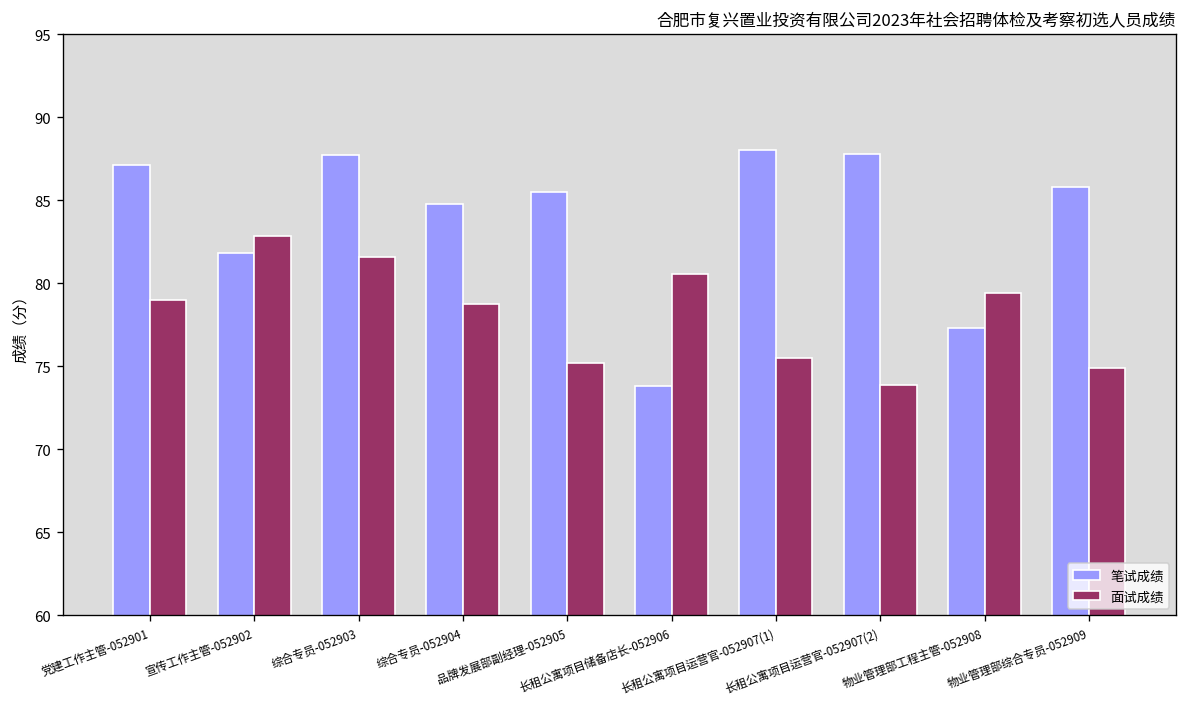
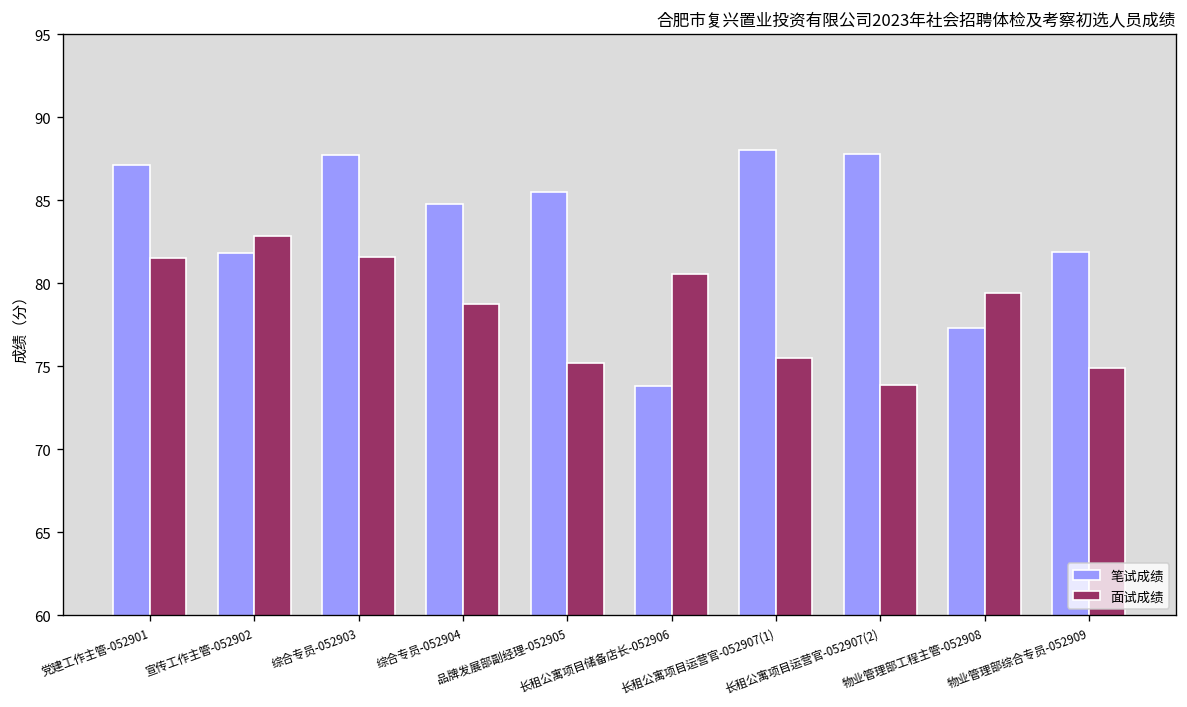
  {
    "笔试成绩": {
      "党建工作主管-052901": 87.1,
      "宣传工作主管-052902": 81.8,
      "综合专员-052903": 87.7,
      "综合专员-052904": 84.8,
      "品牌发展部副经理-052905": 85.5,
      "长租公寓项目储备店长-052906": 73.8,
      "长租公寓项目运营官-052907(1)": 88.0,
      "长租公寓项目运营官-052907(2)": 87.8,
      "物业管理部工程主管-052908": 77.3,
-     "物业管理部综合专员-052909": 85.8
+     "物业管理部综合专员-052909": 81.9
    },
    "面试成绩": {
-     "党建工作主管-052901": 79.0,
+     "党建工作主管-052901": 81.6,
      "宣传工作主管-052902": 82.8,
      "综合专员-052903": 81.6,
      "综合专员-052904": 78.8,
      "品牌发展部副经理-052905": 75.2,
      "长租公寓项目储备店长-052906": 80.5,
      "长租公寓项目运营官-052907(1)": 75.5,
      "长租公寓项目运营官-052907(2)": 73.9,
      "物业管理部工程主管-052908": 79.4,
      "物业管理部综合专员-052909": 74.9
    }
  }
